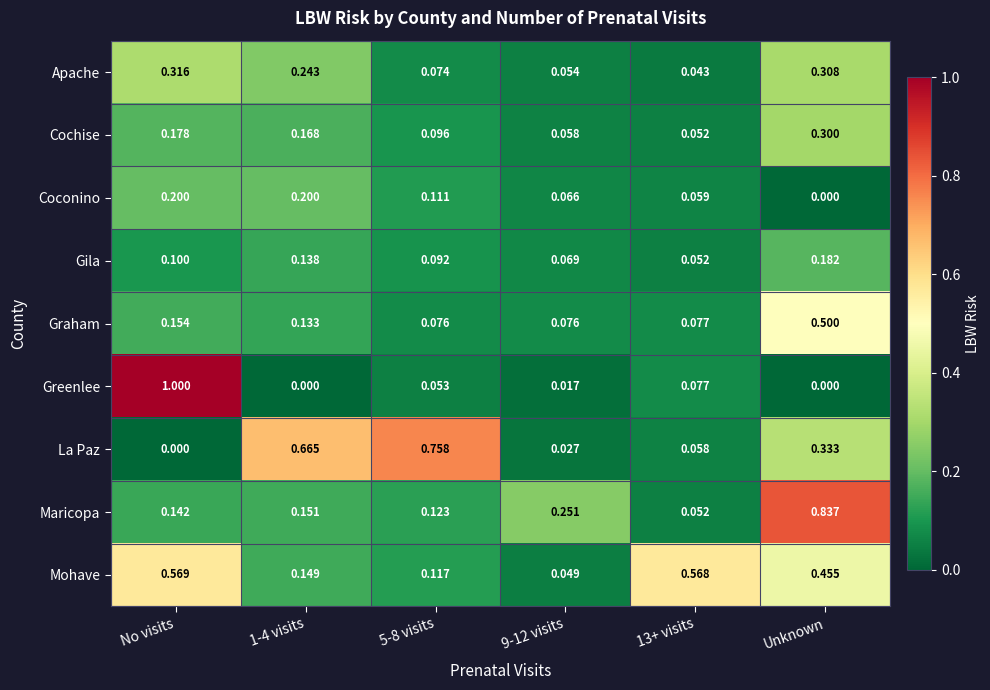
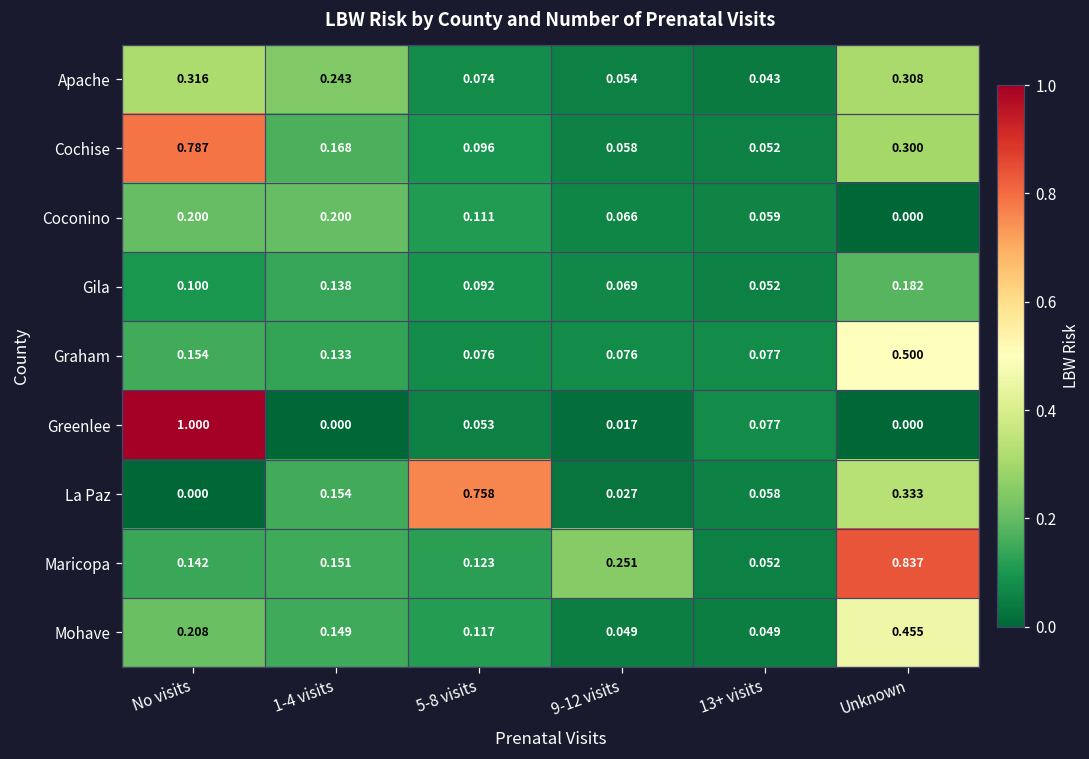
  {
    "Apache": {
      "No visits": 0.316,
      "1-4 visits": 0.243,
      "5-8 visits": 0.074,
      "9-12 visits": 0.054,
      "13+ visits": 0.043,
      "Unknown": 0.308
    },
    "Cochise": {
-     "No visits": 0.178,
+     "No visits": 0.787,
      "1-4 visits": 0.168,
      "5-8 visits": 0.096,
      "9-12 visits": 0.058,
      "13+ visits": 0.052,
      "Unknown": 0.300
    },
    "Coconino": {
      "No visits": 0.200,
      "1-4 visits": 0.200,
      "5-8 visits": 0.111,
      "9-12 visits": 0.066,
      "13+ visits": 0.059,
      "Unknown": 0.000
    },
    "Gila": {
      "No visits": 0.100,
      "1-4 visits": 0.138,
      "5-8 visits": 0.092,
      "9-12 visits": 0.069,
      "13+ visits": 0.052,
      "Unknown": 0.182
    },
    "Graham": {
      "No visits": 0.154,
      "1-4 visits": 0.133,
      "5-8 visits": 0.076,
      "9-12 visits": 0.076,
      "13+ visits": 0.077,
      "Unknown": 0.500
    },
    "Greenlee": {
      "No visits": 1.000,
      "1-4 visits": 0.000,
      "5-8 visits": 0.053,
      "9-12 visits": 0.017,
      "13+ visits": 0.077,
      "Unknown": 0.000
    },
    "La Paz": {
      "No visits": 0.000,
-     "1-4 visits": 0.665,
+     "1-4 visits": 0.154,
      "5-8 visits": 0.758,
      "9-12 visits": 0.027,
      "13+ visits": 0.058,
      "Unknown": 0.333
    },
    "Maricopa": {
      "No visits": 0.142,
      "1-4 visits": 0.151,
      "5-8 visits": 0.123,
      "9-12 visits": 0.251,
      "13+ visits": 0.052,
      "Unknown": 0.837
    },
    "Mohave": {
-     "No visits": 0.569,
+     "No visits": 0.208,
      "1-4 visits": 0.149,
      "5-8 visits": 0.117,
      "9-12 visits": 0.049,
-     "13+ visits": 0.568,
+     "13+ visits": 0.049,
      "Unknown": 0.455
    }
  }
